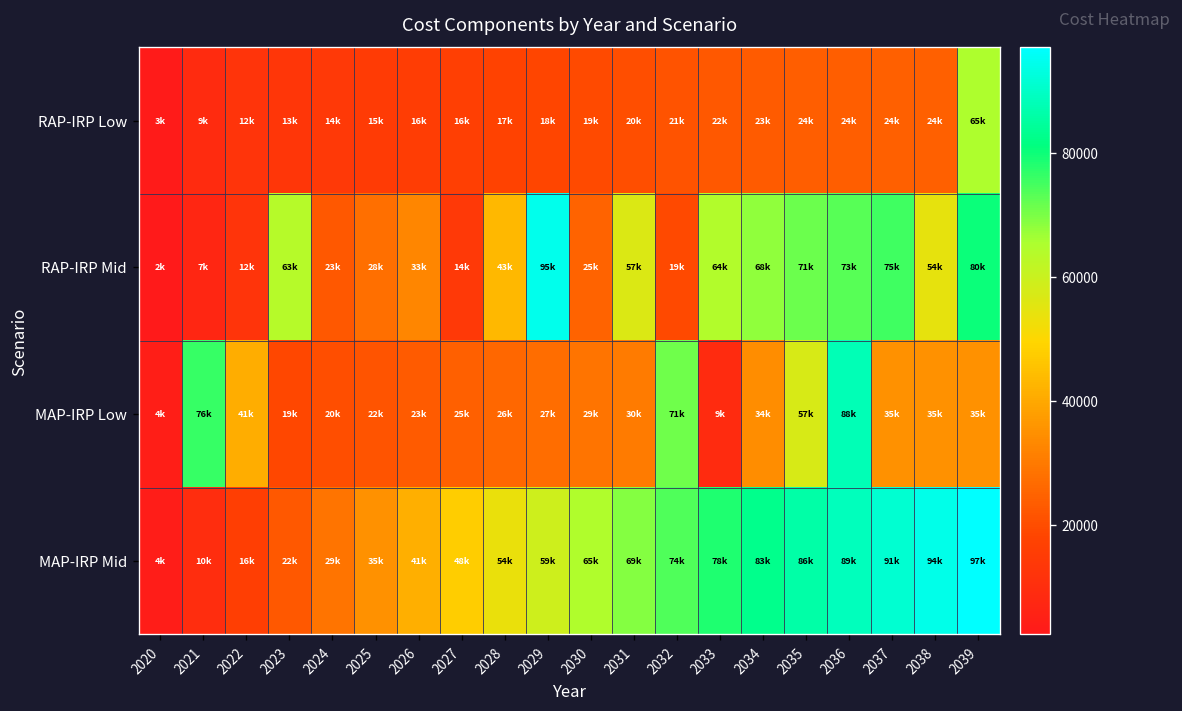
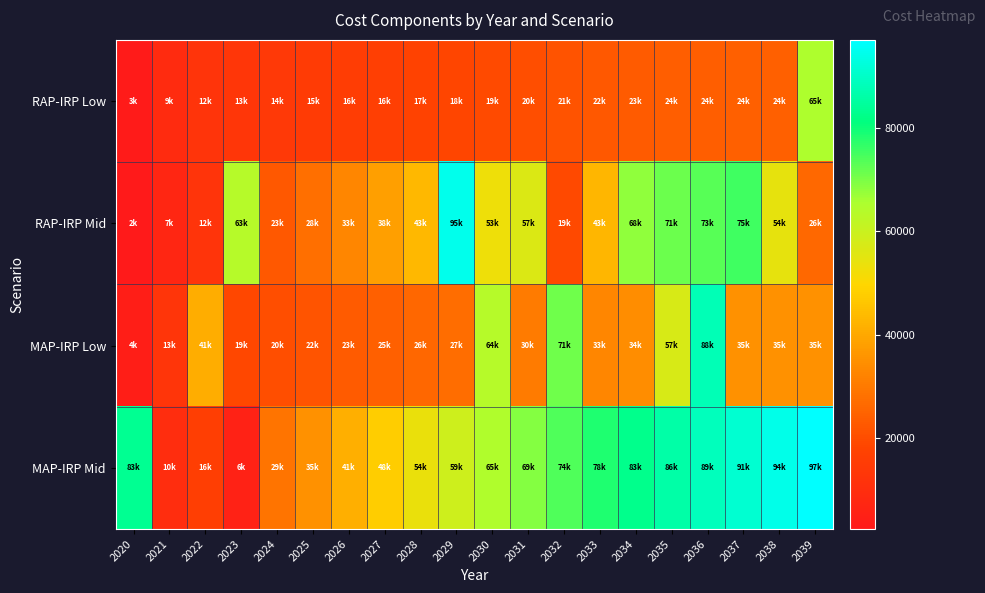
  {
    "RAP-IRP Low": {
      "2020": "3k",
      "2021": "9k",
      "2022": "12k",
      "2023": "13k",
      "2024": "14k",
      "2025": "15k",
      "2026": "16k",
      "2027": "16k",
      "2028": "17k",
      "2029": "18k",
      "2030": "19k",
      "2031": "20k",
      "2032": "21k",
      "2033": "22k",
      "2034": "23k",
      "2035": "24k",
      "2036": "24k",
      "2037": "24k",
      "2038": "24k",
      "2039": "65k"
    },
    "RAP-IRP Mid": {
      "2020": "2k",
      "2021": "7k",
      "2022": "12k",
      "2023": "63k",
      "2024": "23k",
      "2025": "28k",
      "2026": "33k",
-     "2027": "14k",
+     "2027": "38k",
      "2028": "43k",
      "2029": "95k",
-     "2030": "25k",
+     "2030": "53k",
      "2031": "57k",
      "2032": "19k",
-     "2033": "64k",
+     "2033": "43k",
      "2034": "68k",
      "2035": "71k",
      "2036": "73k",
      "2037": "75k",
      "2038": "54k",
-     "2039": "80k"
+     "2039": "26k"
    },
    "MAP-IRP Low": {
      "2020": "4k",
-     "2021": "76k",
+     "2021": "13k",
      "2022": "41k",
      "2023": "19k",
      "2024": "20k",
      "2025": "22k",
      "2026": "23k",
      "2027": "25k",
      "2028": "26k",
      "2029": "27k",
-     "2030": "29k",
+     "2030": "64k",
      "2031": "30k",
      "2032": "71k",
-     "2033": "9k",
+     "2033": "33k",
      "2034": "34k",
      "2035": "57k",
      "2036": "88k",
      "2037": "35k",
      "2038": "35k",
      "2039": "35k"
    },
    "MAP-IRP Mid": {
-     "2020": "4k",
+     "2020": "83k",
      "2021": "10k",
      "2022": "16k",
-     "2023": "22k",
+     "2023": "6k",
      "2024": "29k",
      "2025": "35k",
      "2026": "41k",
      "2027": "48k",
      "2028": "54k",
      "2029": "59k",
      "2030": "65k",
      "2031": "69k",
      "2032": "74k",
      "2033": "78k",
      "2034": "83k",
      "2035": "86k",
      "2036": "89k",
      "2037": "91k",
      "2038": "94k",
      "2039": "97k"
    }
  }
